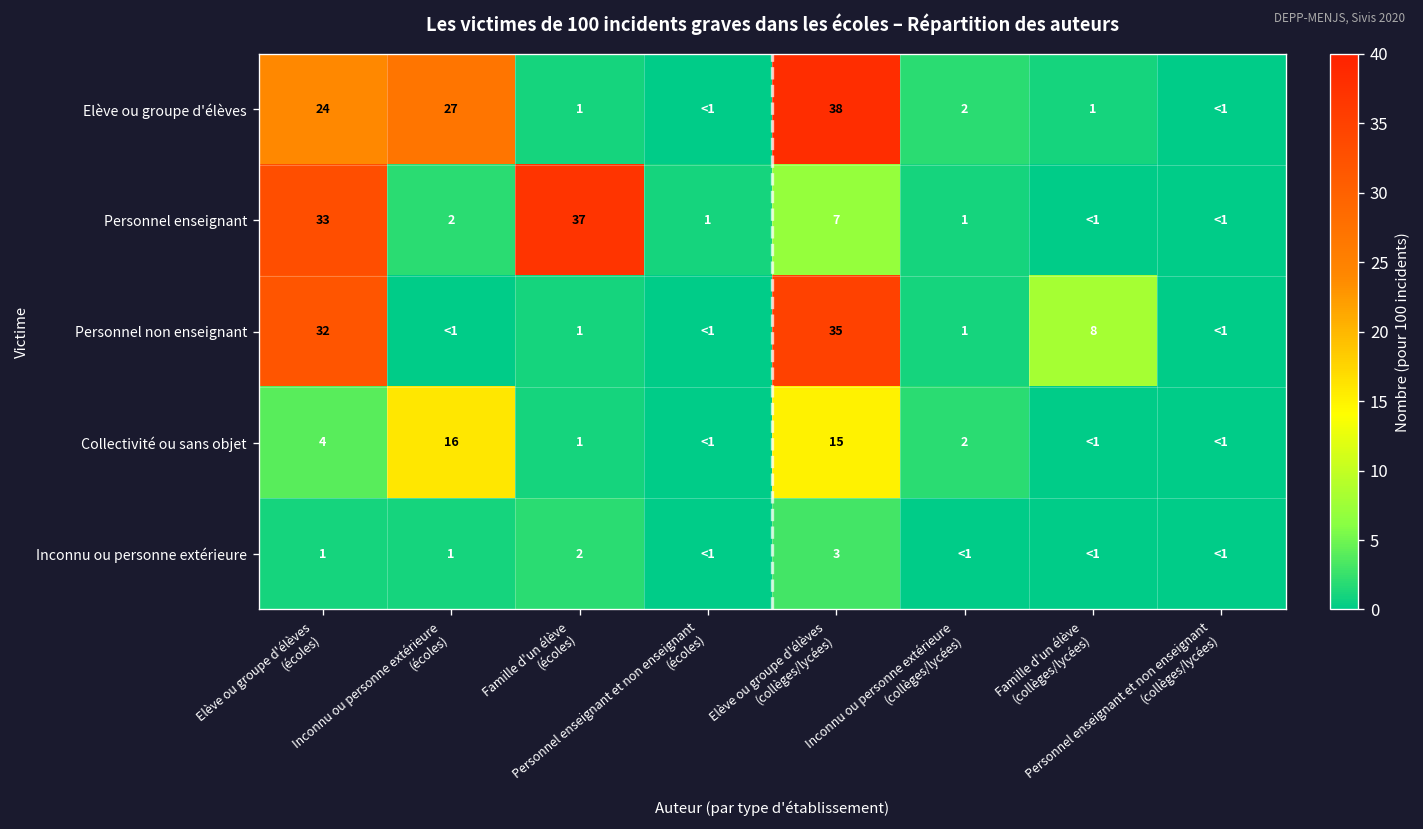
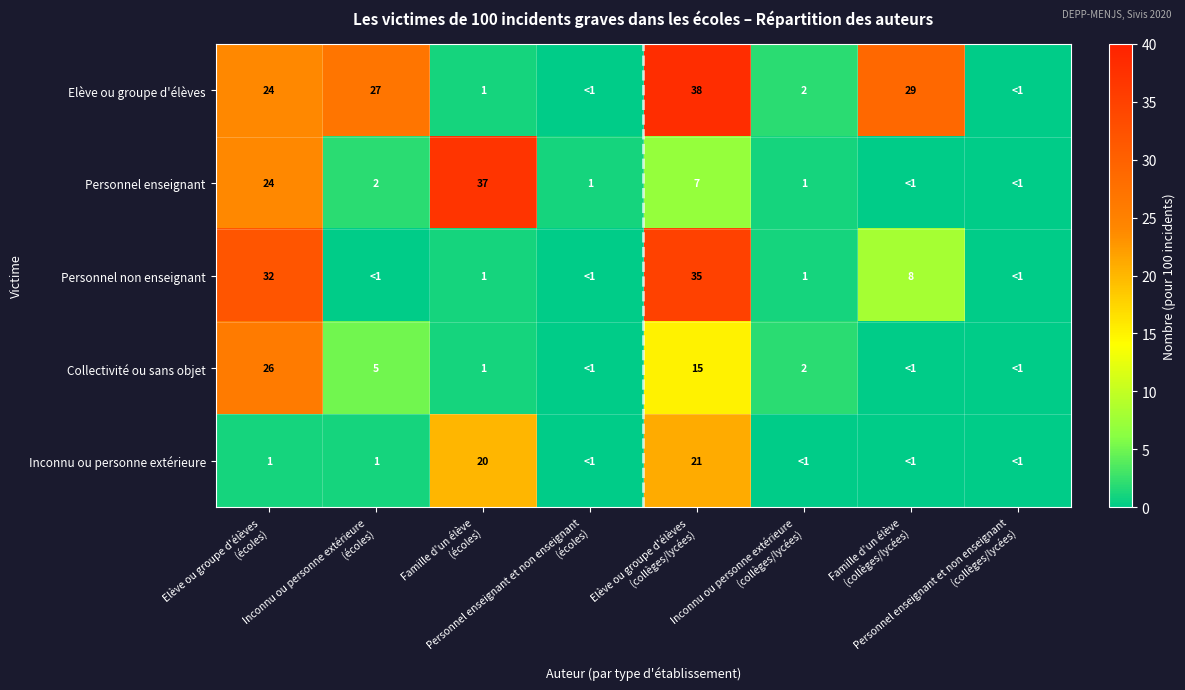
  {
    "Elève ou groupe d'élèves": {
      "Elève ou groupe d'élèves (écoles)": 24,
      "Inconnu ou personne extérieure (écoles)": 27,
      "Famille d'un élève (écoles)": 1,
      "Personnel enseignant et non enseignant (écoles)": 1,
      "Elève ou groupe d'élèves (collèges/lycées)": 38,
      "Inconnu ou personne extérieure (collèges/lycées)": 2,
-     "Famille d'un élève (collèges/lycées)": 1,
+     "Famille d'un élève (collèges/lycées)": 29,
      "Personnel enseignant et non enseignant (collèges/lycées)": 1
    },
    "Personnel enseignant": {
-     "Elève ou groupe d'élèves (écoles)": 33,
+     "Elève ou groupe d'élèves (écoles)": 24,
      "Inconnu ou personne extérieure (écoles)": 2,
      "Famille d'un élève (écoles)": 37,
      "Personnel enseignant et non enseignant (écoles)": 1,
      "Elève ou groupe d'élèves (collèges/lycées)": 7,
      "Inconnu ou personne extérieure (collèges/lycées)": 1,
      "Famille d'un élève (collèges/lycées)": 1,
      "Personnel enseignant et non enseignant (collèges/lycées)": 1
    },
    "Personnel non enseignant": {
      "Elève ou groupe d'élèves (écoles)": 32,
      "Inconnu ou personne extérieure (écoles)": 1,
      "Famille d'un élève (écoles)": 1,
      "Personnel enseignant et non enseignant (écoles)": 1,
      "Elève ou groupe d'élèves (collèges/lycées)": 35,
      "Inconnu ou personne extérieure (collèges/lycées)": 1,
      "Famille d'un élève (collèges/lycées)": 8,
      "Personnel enseignant et non enseignant (collèges/lycées)": 1
    },
    "Collectivité ou sans objet": {
-     "Elève ou groupe d'élèves (écoles)": 4,
-     "Inconnu ou personne extérieure (écoles)": 16,
+     "Elève ou groupe d'élèves (écoles)": 26,
+     "Inconnu ou personne extérieure (écoles)": 5,
      "Famille d'un élève (écoles)": 1,
      "Personnel enseignant et non enseignant (écoles)": 1,
      "Elève ou groupe d'élèves (collèges/lycées)": 15,
      "Inconnu ou personne extérieure (collèges/lycées)": 2,
      "Famille d'un élève (collèges/lycées)": 1,
      "Personnel enseignant et non enseignant (collèges/lycées)": 1
    },
    "Inconnu ou personne extérieure": {
      "Elève ou groupe d'élèves (écoles)": 1,
      "Inconnu ou personne extérieure (écoles)": 1,
-     "Famille d'un élève (écoles)": 2,
+     "Famille d'un élève (écoles)": 20,
      "Personnel enseignant et non enseignant (écoles)": 1,
-     "Elève ou groupe d'élèves (collèges/lycées)": 3,
+     "Elève ou groupe d'élèves (collèges/lycées)": 21,
      "Inconnu ou personne extérieure (collèges/lycées)": 1,
      "Famille d'un élève (collèges/lycées)": 1,
      "Personnel enseignant et non enseignant (collèges/lycées)": 1
    }
  }
